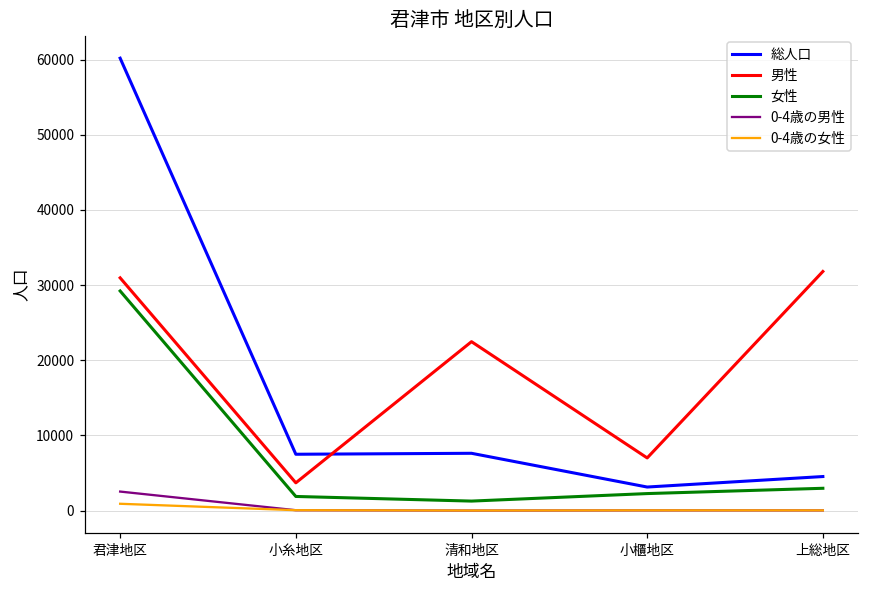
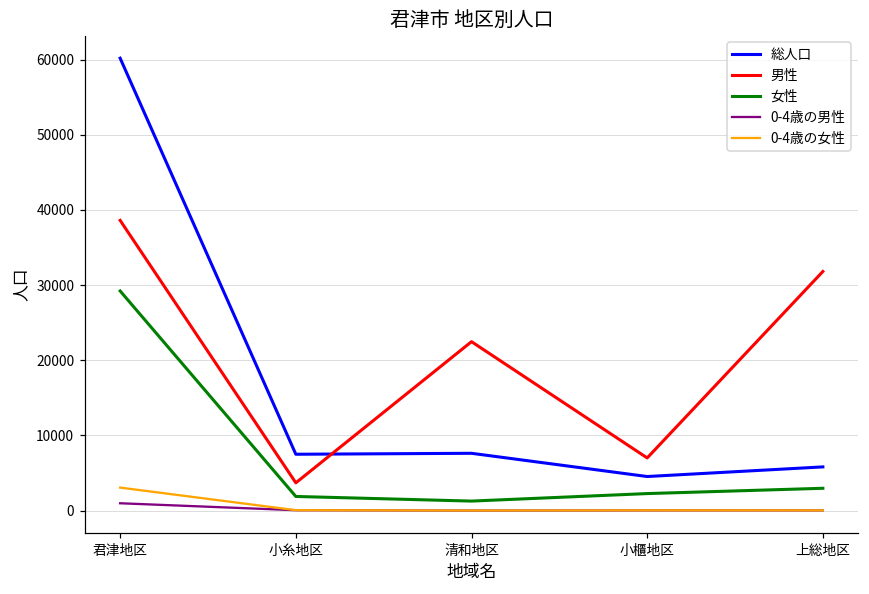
  {
    "総人口": {
      "君津地区": 60000,
      "小糸地区": 8000,
      "清和地区": 8000,
-     "小櫃地区": 3000,
-     "上総地区": 5000
+     "小櫃地区": 5000,
+     "上総地区": 6000
    },
    "男性": {
-     "君津地区": 31000,
+     "君津地区": 39000,
      "小糸地区": 4000,
      "清和地区": 22000,
      "小櫃地区": 7000,
      "上総地区": 32000
    },
    "女性": {
      "君津地区": 29000,
      "小糸地区": 2000,
      "清和地区": 1000,
      "小櫃地区": 2000,
      "上総地区": 3000
    },
    "0-4歳の男性": {
-     "君津地区": 3000
+     "君津地区": 1000
    },
    "0-4歳の女性": {
-     "君津地区": 1000
+     "君津地区": 3000
    }
  }
